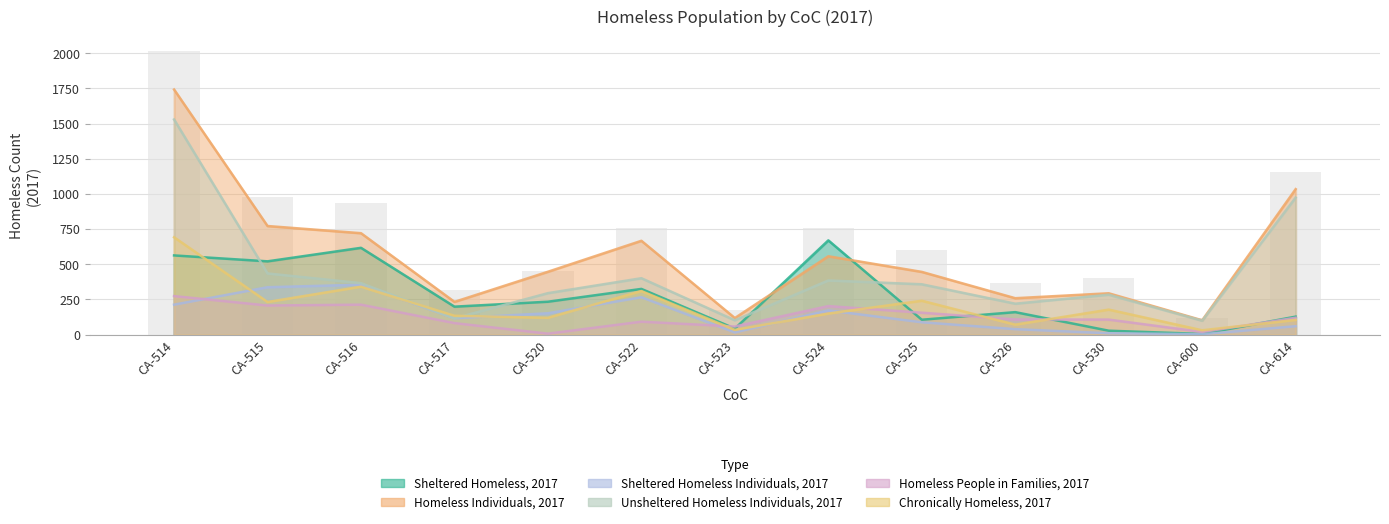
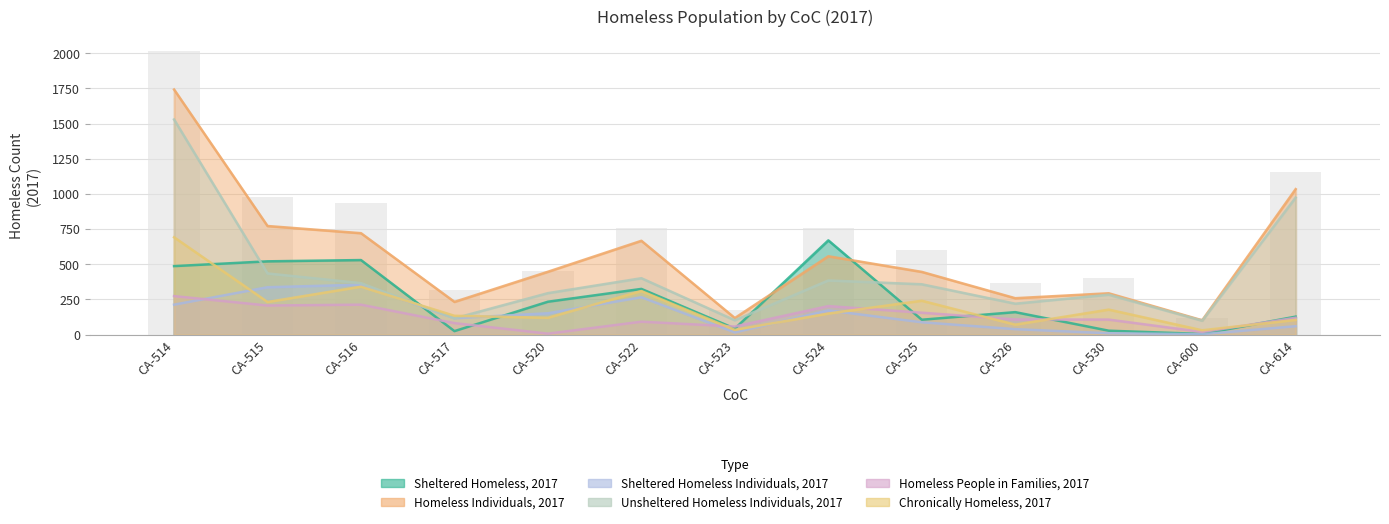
  {
    "Sheltered Homeless, 2017": {
-     "CA-514": 560,
+     "CA-514": 490,
      "CA-515": 520,
-     "CA-516": 620,
-     "CA-517": 200,
+     "CA-516": 530,
+     "CA-517": 30,
      "CA-520": 230,
      "CA-524": 670,
      "CA-526": 160
    }
  }
